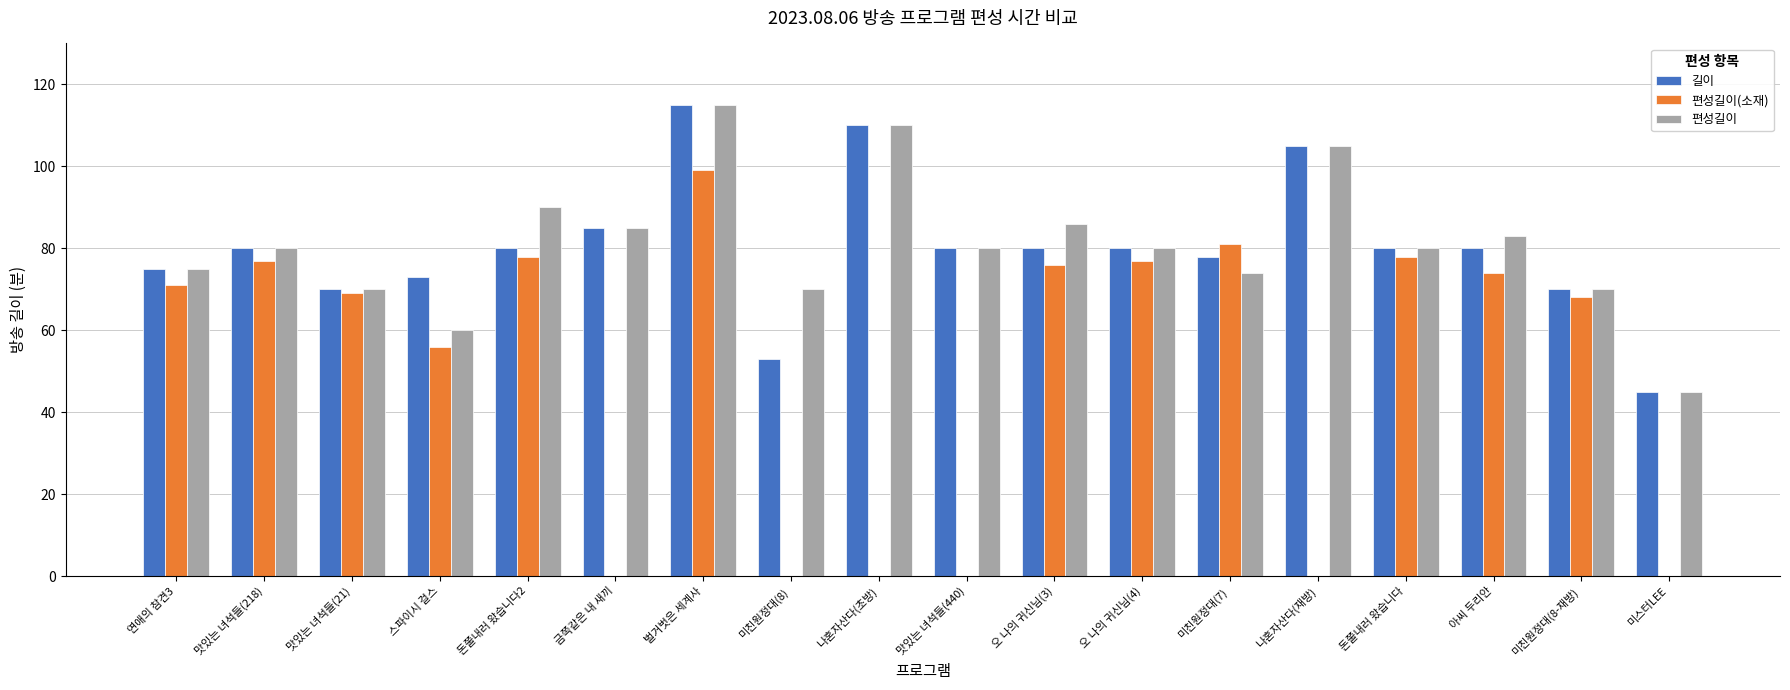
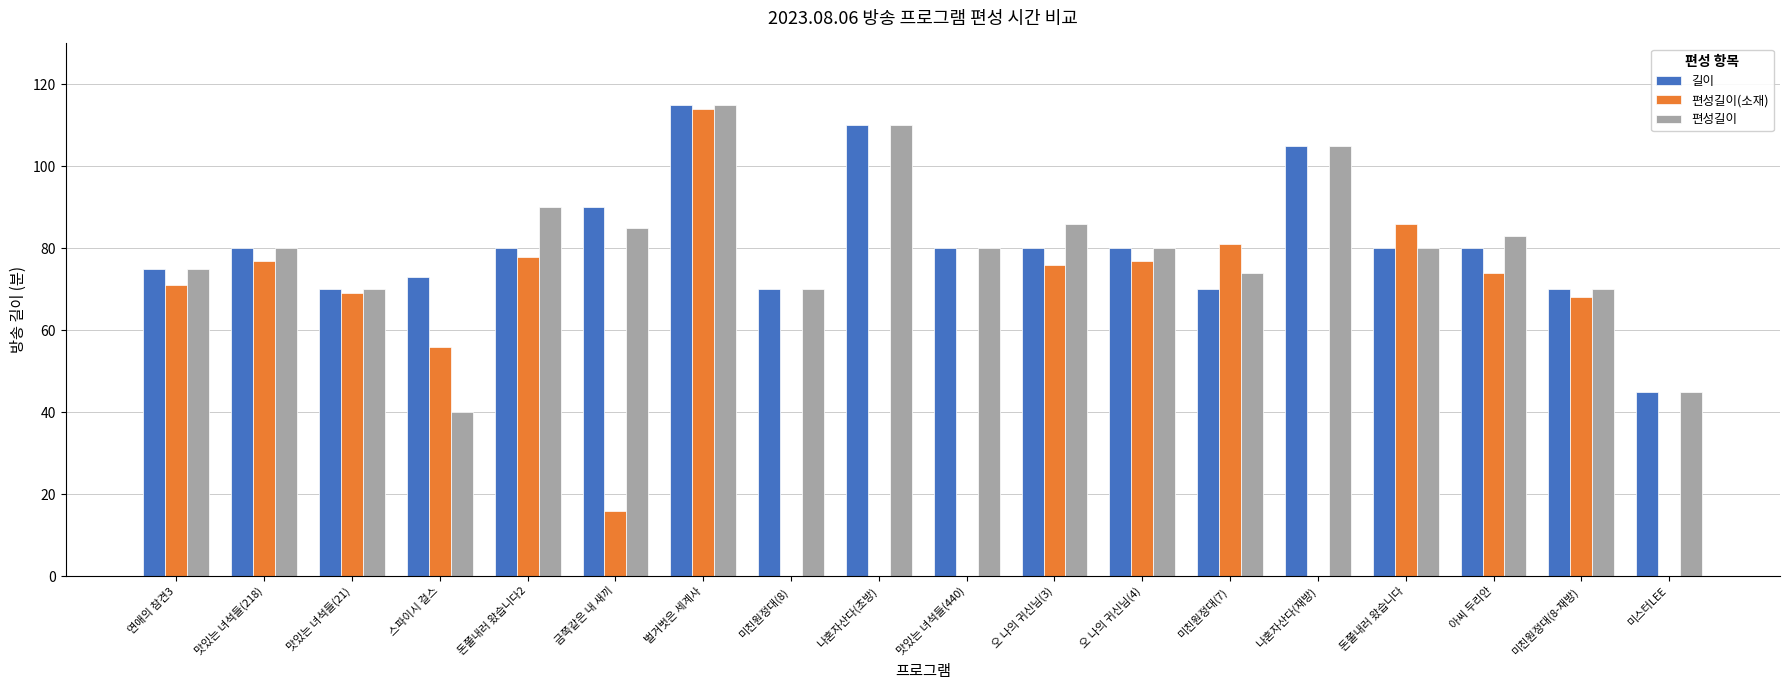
  {
    "길이": {
      "연애의 참견3": 75,
      "맛있는 녀석들(218)": 80,
      "맛있는 녀석들(21)": 70,
      "스파이시 걸스": 73,
      "돈쭐내러 왔습니다2": 80,
-     "금쪽같은 내 새끼": 85,
+     "금쪽같은 내 새끼": 90,
      "벌거벗은 세계사": 115,
-     "미친원정대(8)": 53,
+     "미친원정대(8)": 70,
      "나혼자산다(초방)": 110,
      "맛있는 녀석들(440)": 80,
      "오 나의 귀신님(3)": 80,
      "오 나의 귀신님(4)": 80,
-     "미친원정대(7)": 78,
+     "미친원정대(7)": 70,
      "나혼자산다(재방)": 105,
      "돈쭐내러 왔습니다": 80,
      "아씨 두리안": 80,
      "미친원정대(8-재방)": 70,
      "미스터LEE": 45
    },
    "편성길이(소재)": {
      "연애의 참견3": 71,
      "맛있는 녀석들(218)": 77,
      "맛있는 녀석들(21)": 69,
      "스파이시 걸스": 56,
      "돈쭐내러 왔습니다2": 78,
-     "금쪽같은 내 새끼": 0,
-     "벌거벗은 세계사": 99,
+     "금쪽같은 내 새끼": 16,
+     "벌거벗은 세계사": 114,
      "미친원정대(8)": 0,
      "나혼자산다(초방)": 0,
      "맛있는 녀석들(440)": 0,
      "오 나의 귀신님(3)": 76,
      "오 나의 귀신님(4)": 77,
      "미친원정대(7)": 81,
      "나혼자산다(재방)": 0,
-     "돈쭐내러 왔습니다": 78,
+     "돈쭐내러 왔습니다": 86,
      "아씨 두리안": 74,
      "미친원정대(8-재방)": 68,
      "미스터LEE": 0
    },
    "편성길이": {
      "연애의 참견3": 75,
      "맛있는 녀석들(218)": 80,
      "맛있는 녀석들(21)": 70,
-     "스파이시 걸스": 60,
+     "스파이시 걸스": 40,
      "돈쭐내러 왔습니다2": 90,
      "금쪽같은 내 새끼": 85,
      "벌거벗은 세계사": 115,
      "미친원정대(8)": 70,
      "나혼자산다(초방)": 110,
      "맛있는 녀석들(440)": 80,
      "오 나의 귀신님(3)": 86,
      "오 나의 귀신님(4)": 80,
      "미친원정대(7)": 74,
      "나혼자산다(재방)": 105,
      "돈쭐내러 왔습니다": 80,
      "아씨 두리안": 83,
      "미친원정대(8-재방)": 70,
      "미스터LEE": 45
    }
  }
